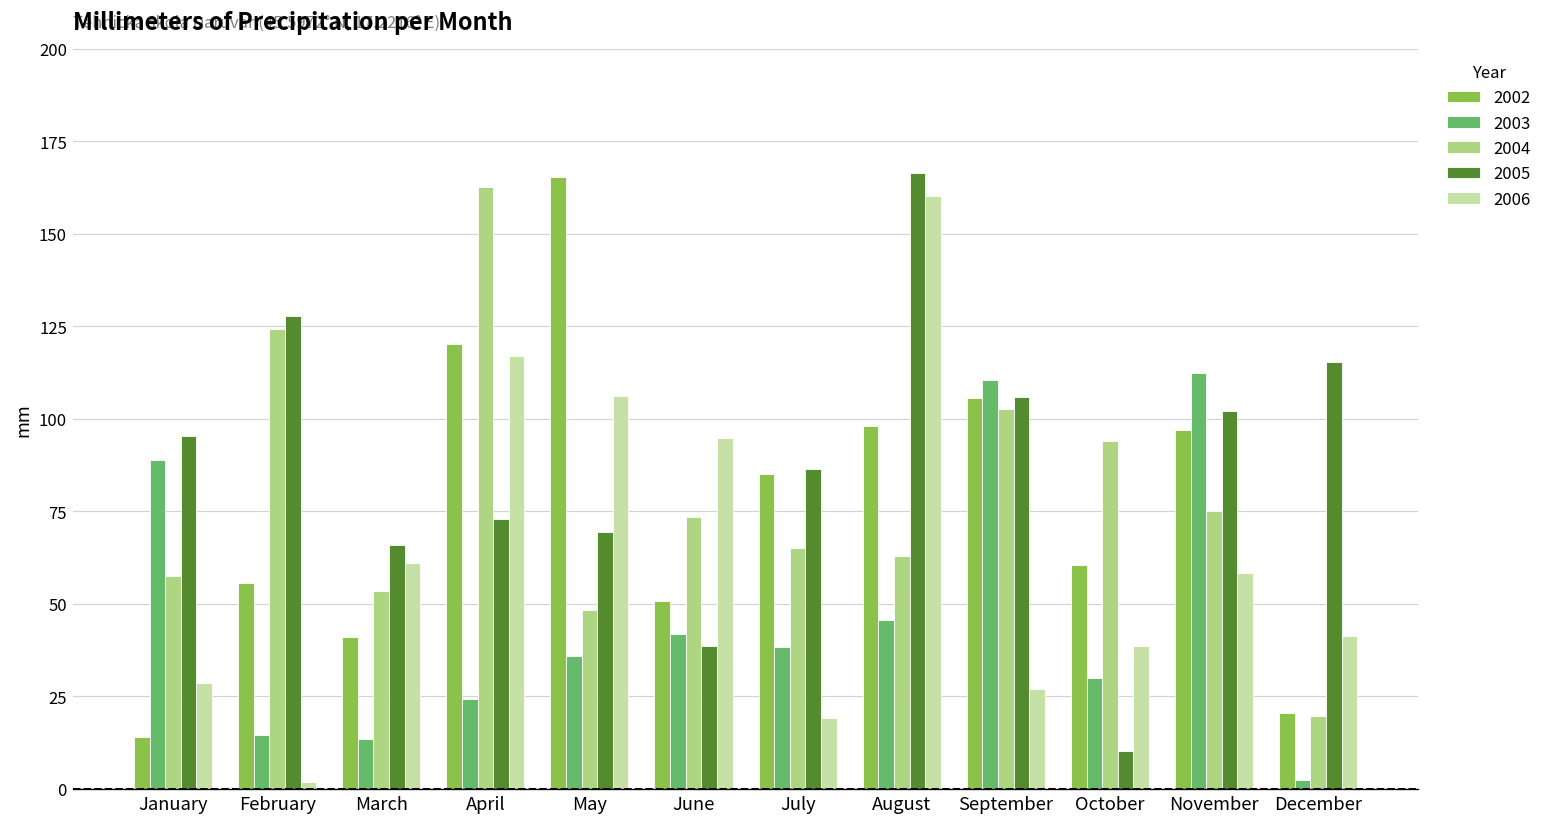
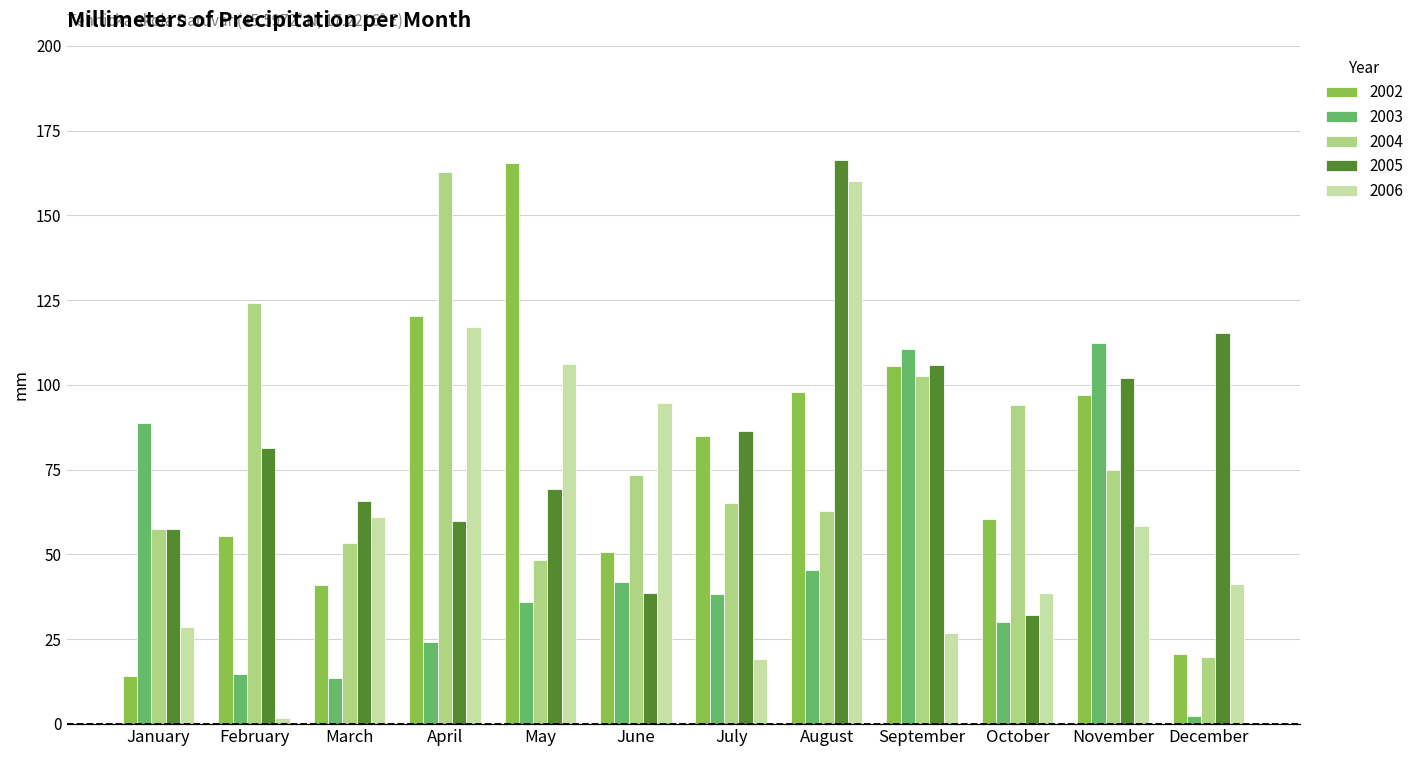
  {
    "2005": {
-     "January": 96,
-     "February": 128,
+     "January": 58,
+     "February": 82,
      "March": 66,
-     "April": 73,
+     "April": 60,
      "May": 69,
      "June": 39,
      "July": 86,
      "August": 166,
      "September": 106,
-     "October": 10,
+     "October": 32,
      "November": 102,
      "December": 115
    }
  }
